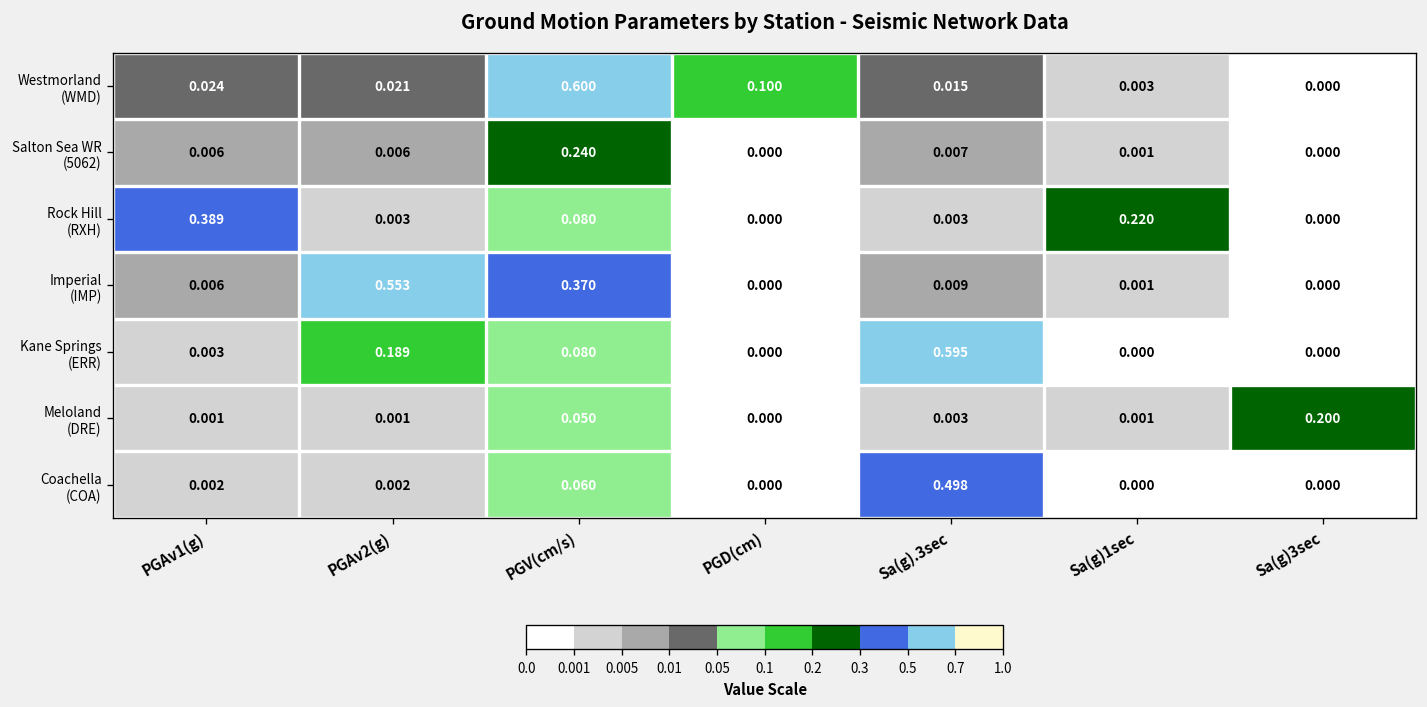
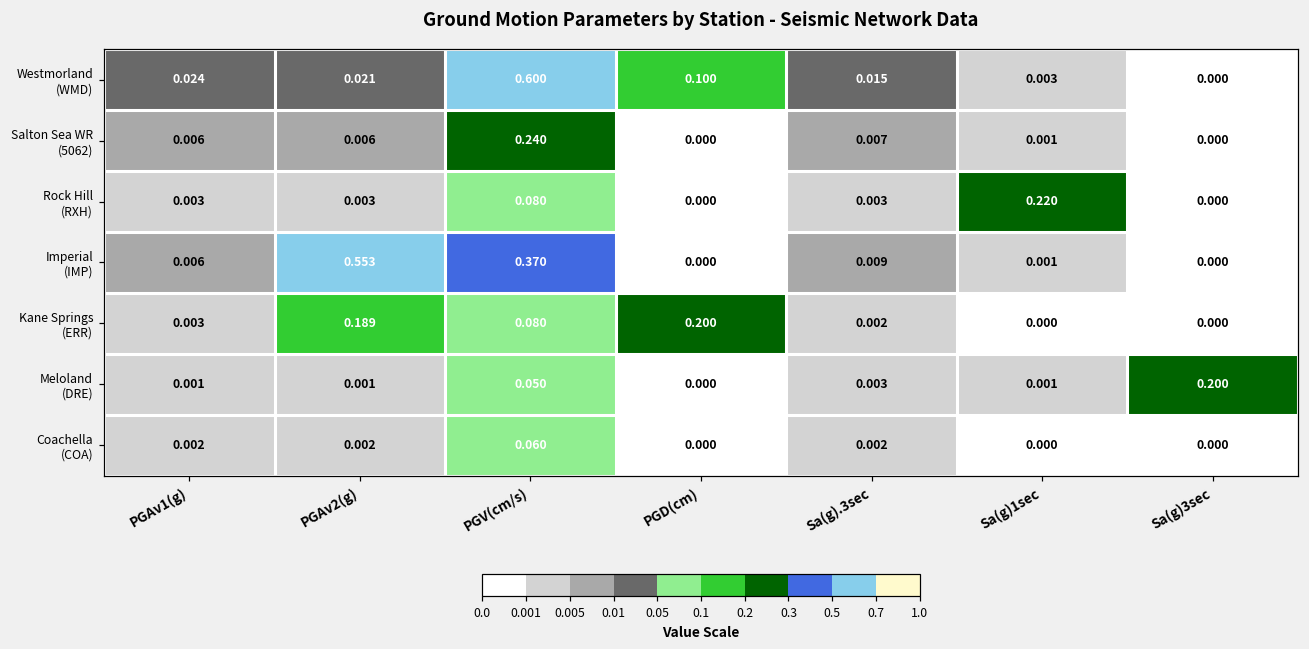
  {
    "Westmorland (WMD)": {
      "PGAv1(g)": 0.024,
      "PGAv2(g)": 0.021,
      "PGV(cm/s)": 0.600,
      "PGD(cm)": 0.100,
      "Sa(g).3sec": 0.015,
      "Sa(g)1sec": 0.003,
      "Sa(g)3sec": 0.000
    },
    "Salton Sea WR (5062)": {
      "PGAv1(g)": 0.006,
      "PGAv2(g)": 0.006,
      "PGV(cm/s)": 0.240,
      "PGD(cm)": 0.000,
      "Sa(g).3sec": 0.007,
      "Sa(g)1sec": 0.001,
      "Sa(g)3sec": 0.000
    },
    "Rock Hill (RXH)": {
-     "PGAv1(g)": 0.389,
+     "PGAv1(g)": 0.003,
      "PGAv2(g)": 0.003,
      "PGV(cm/s)": 0.080,
      "PGD(cm)": 0.000,
      "Sa(g).3sec": 0.003,
      "Sa(g)1sec": 0.220,
      "Sa(g)3sec": 0.000
    },
    "Imperial (IMP)": {
      "PGAv1(g)": 0.006,
      "PGAv2(g)": 0.553,
      "PGV(cm/s)": 0.370,
      "PGD(cm)": 0.000,
      "Sa(g).3sec": 0.009,
      "Sa(g)1sec": 0.001,
      "Sa(g)3sec": 0.000
    },
    "Kane Springs (ERR)": {
      "PGAv1(g)": 0.003,
      "PGAv2(g)": 0.189,
      "PGV(cm/s)": 0.080,
-     "PGD(cm)": 0.000,
-     "Sa(g).3sec": 0.595,
+     "PGD(cm)": 0.200,
+     "Sa(g).3sec": 0.002,
      "Sa(g)1sec": 0.000,
      "Sa(g)3sec": 0.000
    },
    "Meloland (DRE)": {
      "PGAv1(g)": 0.001,
      "PGAv2(g)": 0.001,
      "PGV(cm/s)": 0.050,
      "PGD(cm)": 0.000,
      "Sa(g).3sec": 0.003,
      "Sa(g)1sec": 0.001,
      "Sa(g)3sec": 0.200
    },
    "Coachella (COA)": {
      "PGAv1(g)": 0.002,
      "PGAv2(g)": 0.002,
      "PGV(cm/s)": 0.060,
      "PGD(cm)": 0.000,
-     "Sa(g).3sec": 0.498,
+     "Sa(g).3sec": 0.002,
      "Sa(g)1sec": 0.000,
      "Sa(g)3sec": 0.000
    }
  }
